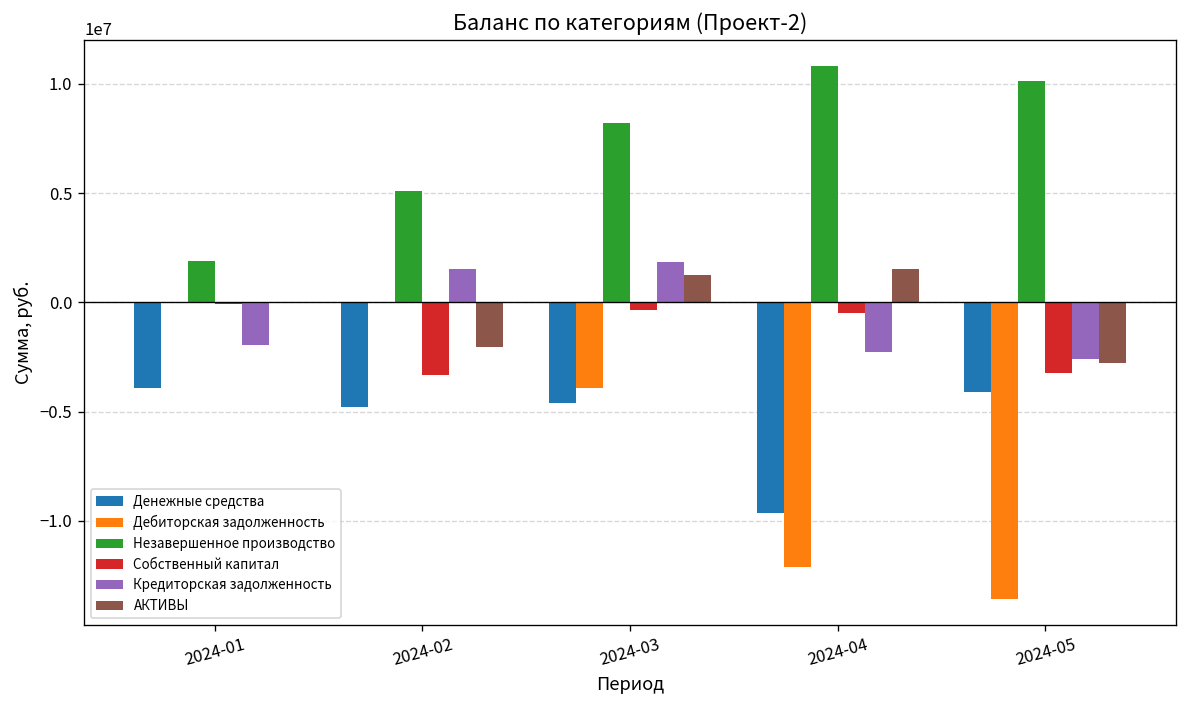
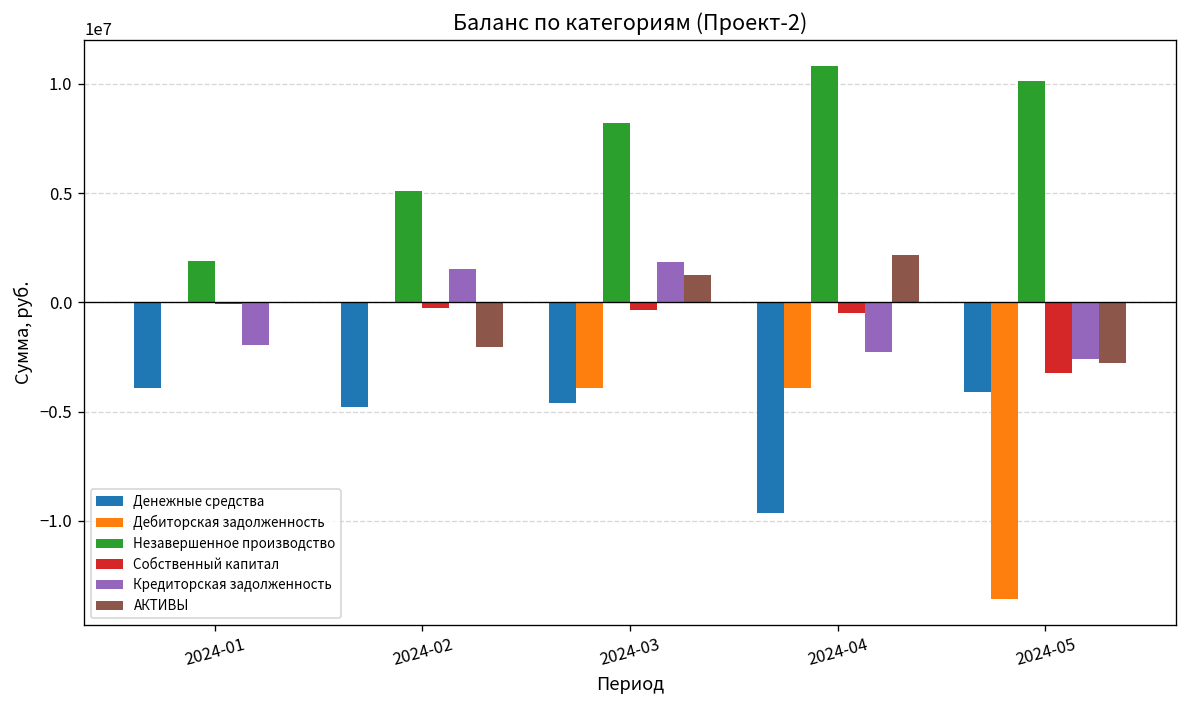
  {
    "Денежные средства": {
      "2024-01": -3900000,
      "2024-02": -4800000,
      "2024-03": -4600000,
      "2024-04": -9600000,
      "2024-05": -4100000
    },
    "Дебиторская задолженность": {
      "2024-01": 0,
      "2024-02": 0,
      "2024-03": -3900000,
-     "2024-04": -12100000,
+     "2024-04": -3900000,
      "2024-05": -13600000
    },
    "Незавершенное производство": {
      "2024-01": 1900000,
      "2024-02": 5100000,
      "2024-03": 8200000,
      "2024-04": 10800000,
      "2024-05": 10200000
    },
    "Собственный капитал": {
-     "2024-02": -3300000,
+     "2024-02": -300000,
      "2024-03": -300000,
      "2024-04": -500000,
      "2024-05": -3200000
    },
    "Кредиторская задолженность": {
      "2024-01": -1900000,
      "2024-02": 1500000,
      "2024-03": 1800000,
      "2024-04": -2300000,
      "2024-05": -2600000
    },
    "АКТИВЫ": {
      "2024-01": 0,
      "2024-02": -2000000,
      "2024-03": 1300000,
-     "2024-04": 1500000,
+     "2024-04": 2200000,
      "2024-05": -2800000
    }
  }
